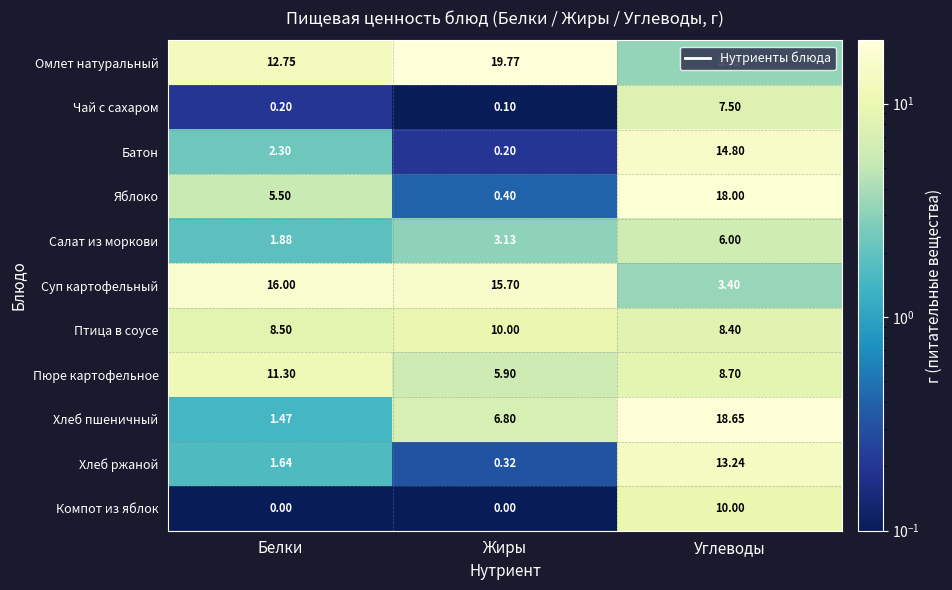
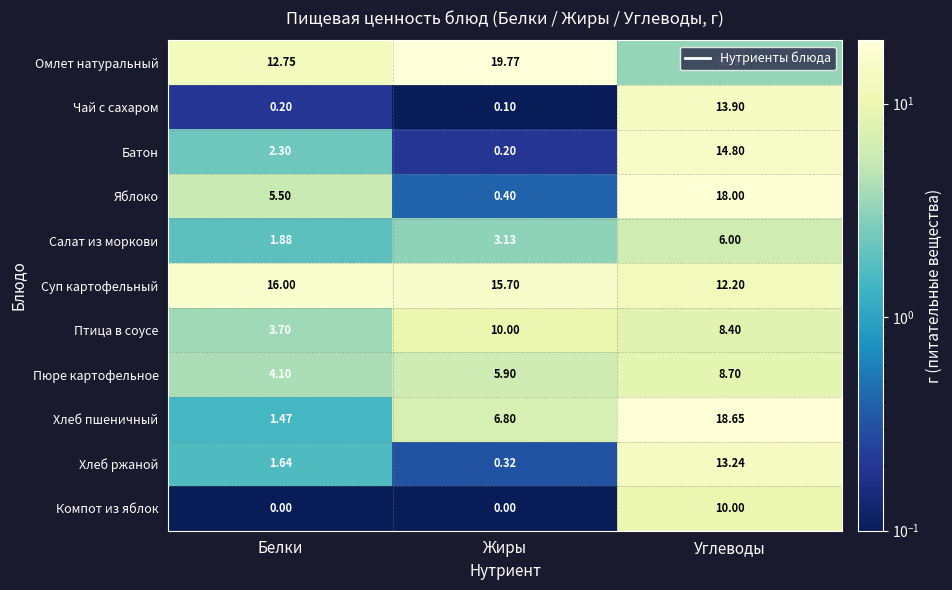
  {
    "Омлет натуральный": {
      "Белки": 12.75,
      "Жиры": 19.77
    },
    "Чай с сахаром": {
      "Белки": 0.20,
      "Жиры": 0.10,
-     "Углеводы": 7.50
+     "Углеводы": 13.90
    },
    "Батон": {
      "Белки": 2.30,
      "Жиры": 0.20,
      "Углеводы": 14.80
    },
    "Яблоко": {
      "Белки": 5.50,
      "Жиры": 0.40,
      "Углеводы": 18.00
    },
    "Салат из моркови": {
      "Белки": 1.88,
      "Жиры": 3.13,
      "Углеводы": 6.00
    },
    "Суп картофельный": {
      "Белки": 16.00,
      "Жиры": 15.70,
-     "Углеводы": 3.40
+     "Углеводы": 12.20
    },
    "Птица в соусе": {
-     "Белки": 8.50,
+     "Белки": 3.70,
      "Жиры": 10.00,
      "Углеводы": 8.40
    },
    "Пюре картофельное": {
-     "Белки": 11.30,
+     "Белки": 4.10,
      "Жиры": 5.90,
      "Углеводы": 8.70
    },
    "Хлеб пшеничный": {
      "Белки": 1.47,
      "Жиры": 6.80,
      "Углеводы": 18.65
    },
    "Хлеб ржаной": {
      "Белки": 1.64,
      "Жиры": 0.32,
      "Углеводы": 13.24
    },
    "Компот из яблок": {
      "Белки": 0.00,
      "Жиры": 0.00,
      "Углеводы": 10.00
    }
  }
